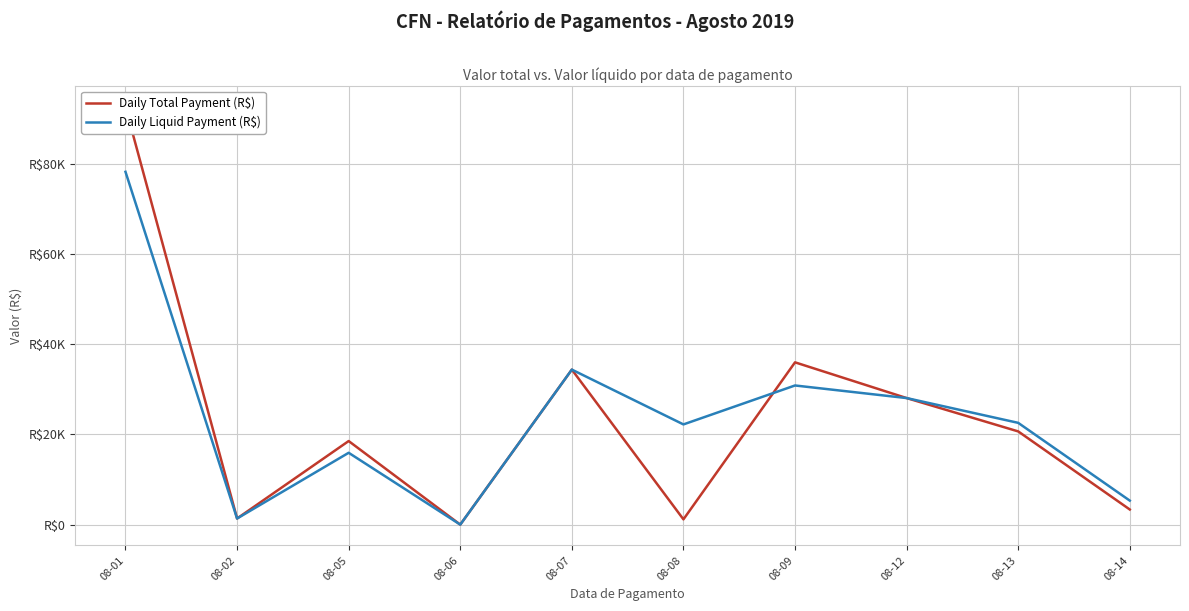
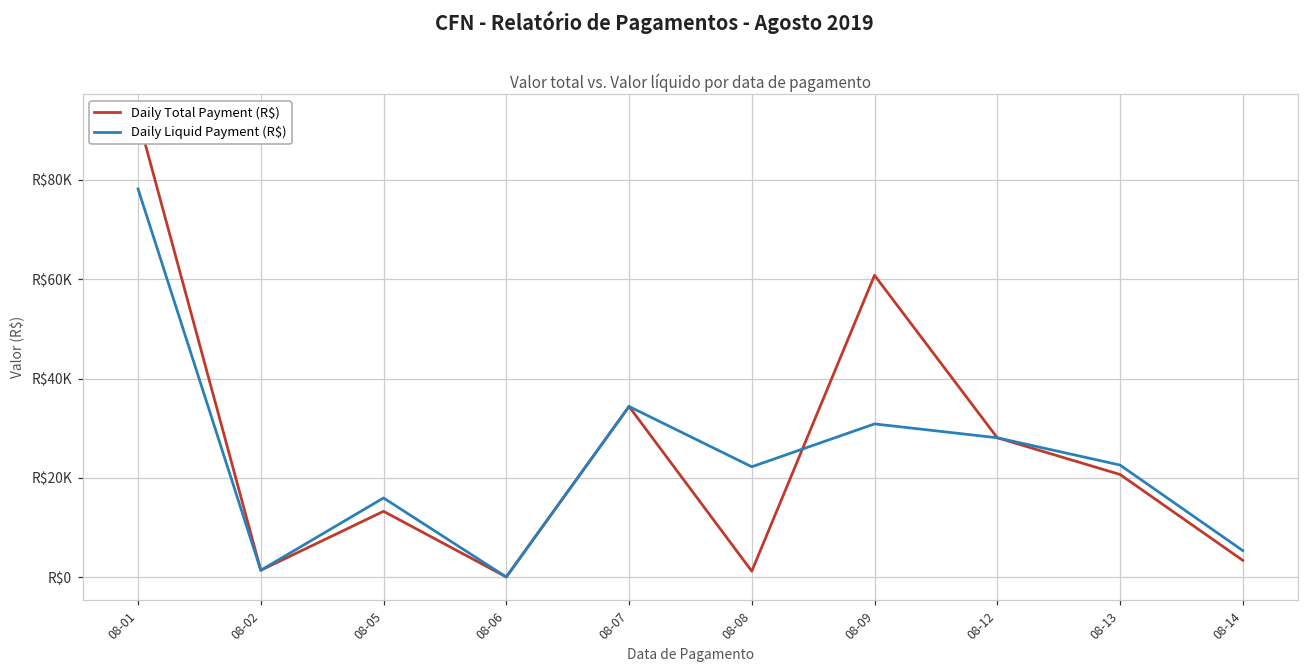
  {
    "Daily Total Payment (R$)": {
-     "08-05": "R$19000",
+     "08-05": "R$13000",
      "08-08": "R$1000",
-     "08-09": "R$36000",
+     "08-09": "R$61000",
      "08-13": "R$21000",
      "08-14": "R$3000"
    },
    "Daily Liquid Payment (R$)": {
      "08-01": "R$78000",
      "08-05": "R$16000",
      "08-08": "R$22000",
      "08-09": "R$31000",
      "08-13": "R$23000",
      "08-14": "R$5000"
    }
  }
